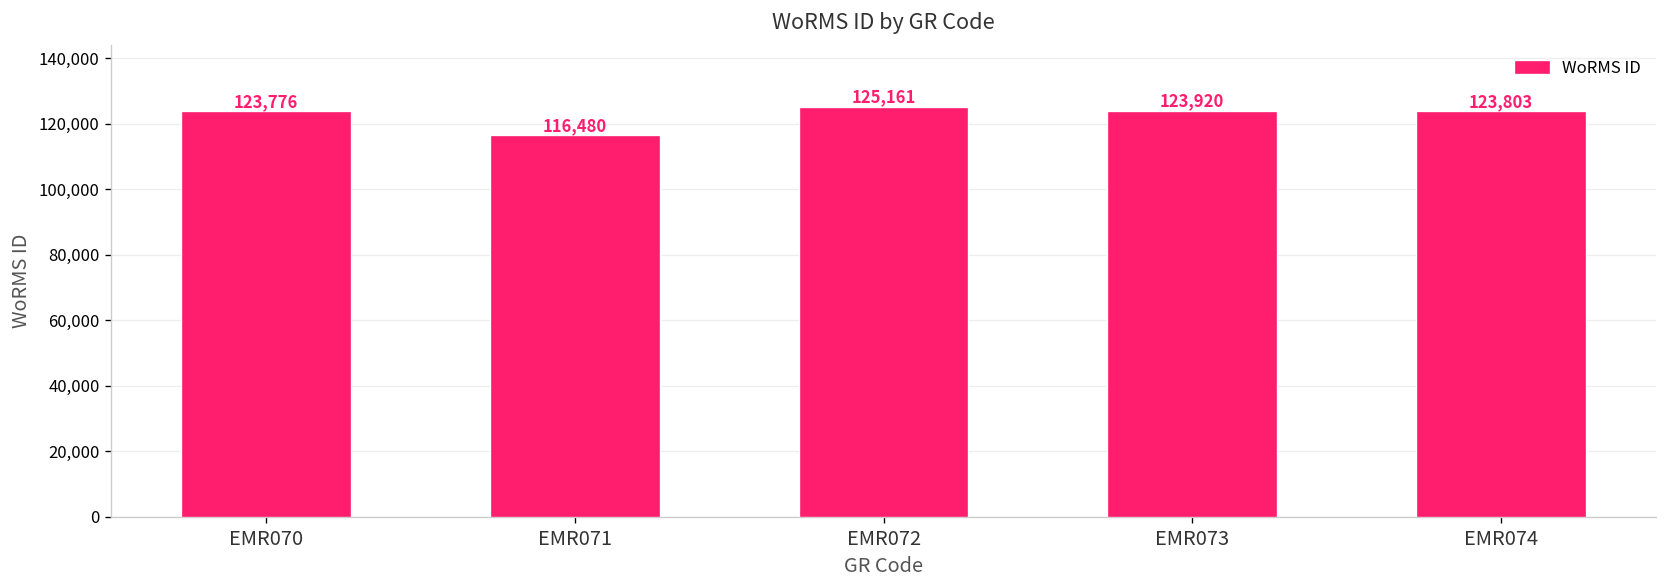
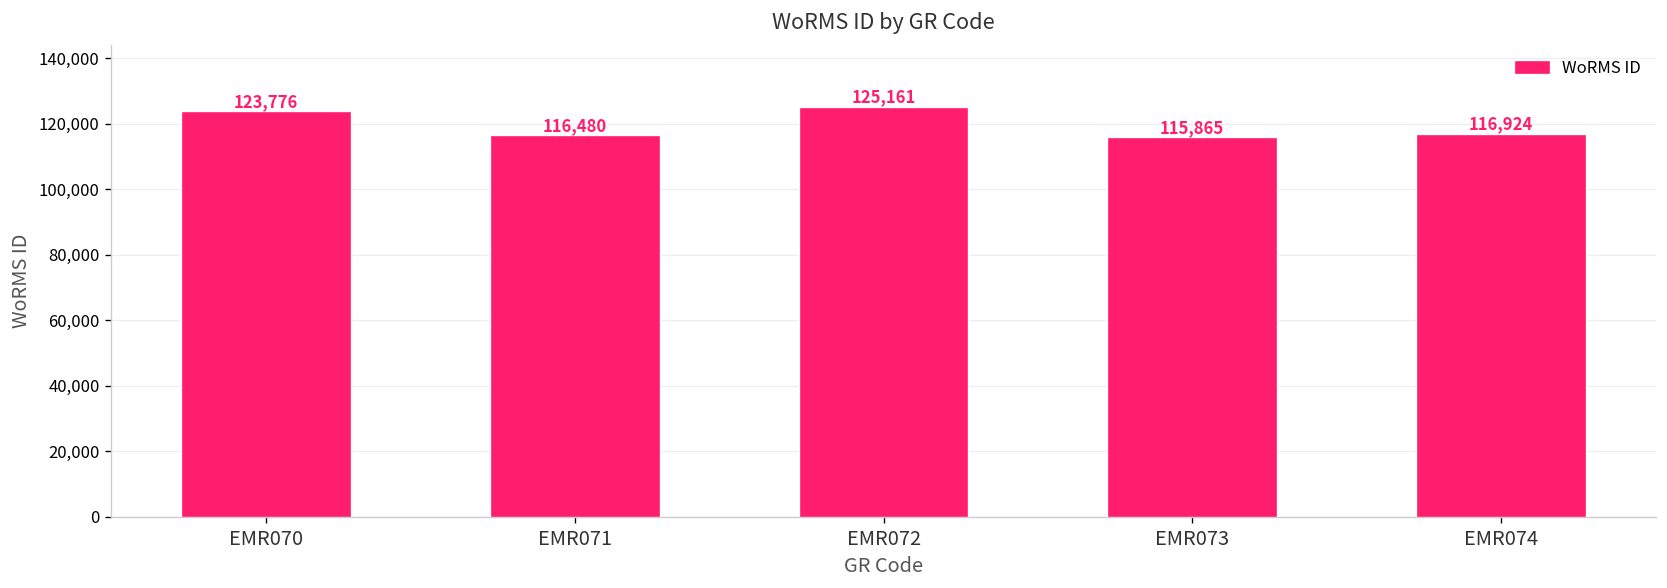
  {
    "EMR070": "123,776",
    "EMR071": "116,480",
    "EMR072": "125,161",
-   "EMR073": "123,920",
-   "EMR074": "123,803"
+   "EMR073": "115,865",
+   "EMR074": "116,924"
  }
